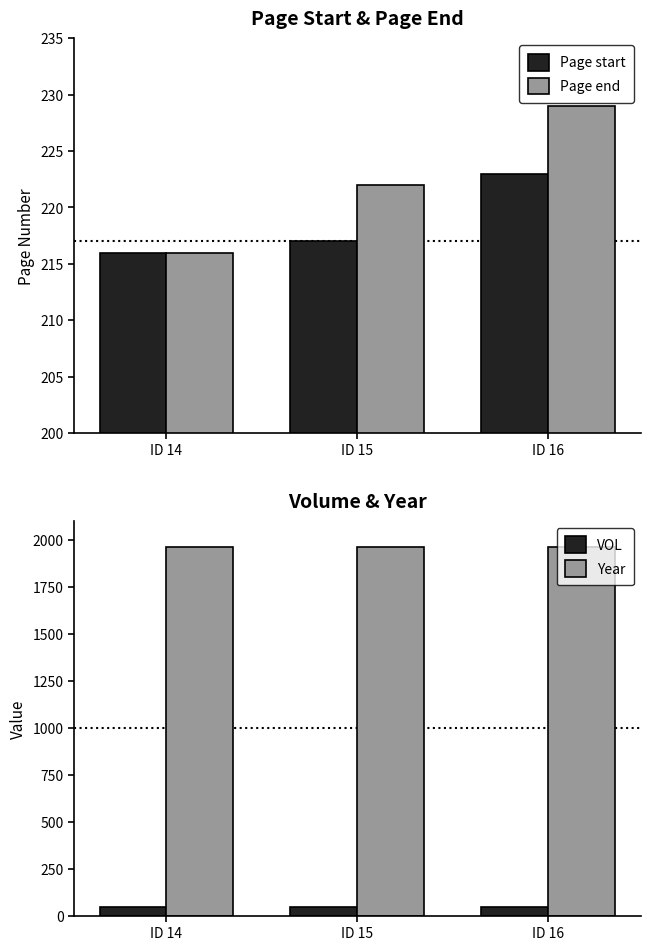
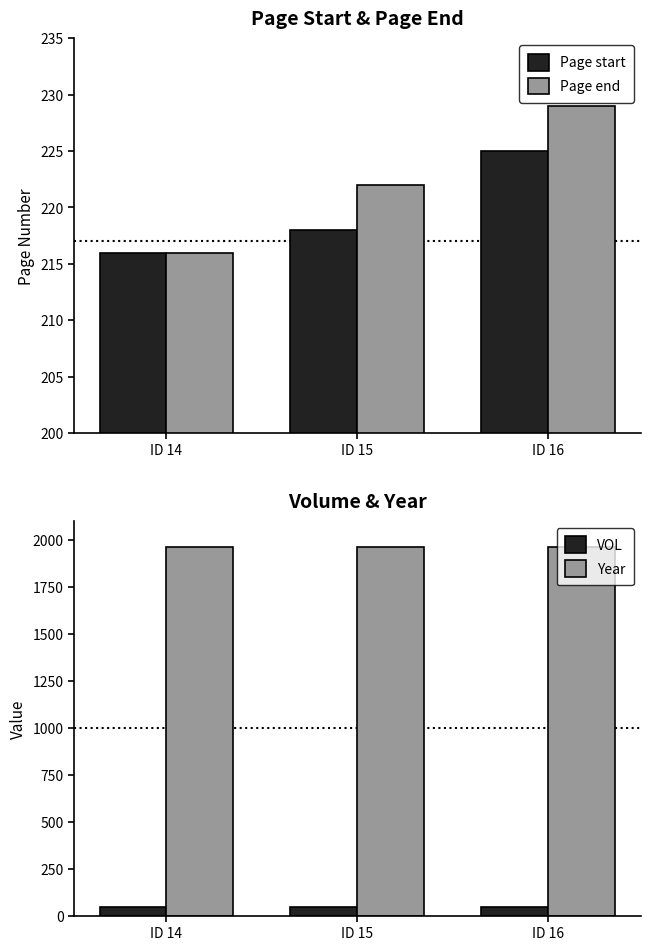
  {
    "Page Start & Page End": {
      "Page start": {
        "ID 14": 216,
-       "ID 15": 217,
-       "ID 16": 223
+       "ID 15": 218,
+       "ID 16": 225
      },
      "Page end": {
        "ID 14": 216,
        "ID 15": 222,
        "ID 16": 229
      }
    },
    "Volume & Year": {
      "VOL": {
        "ID 14": 50,
        "ID 15": 50,
        "ID 16": 50
      },
      "Year": {
        "ID 14": 1960,
        "ID 15": 1960
      }
    }
  }
